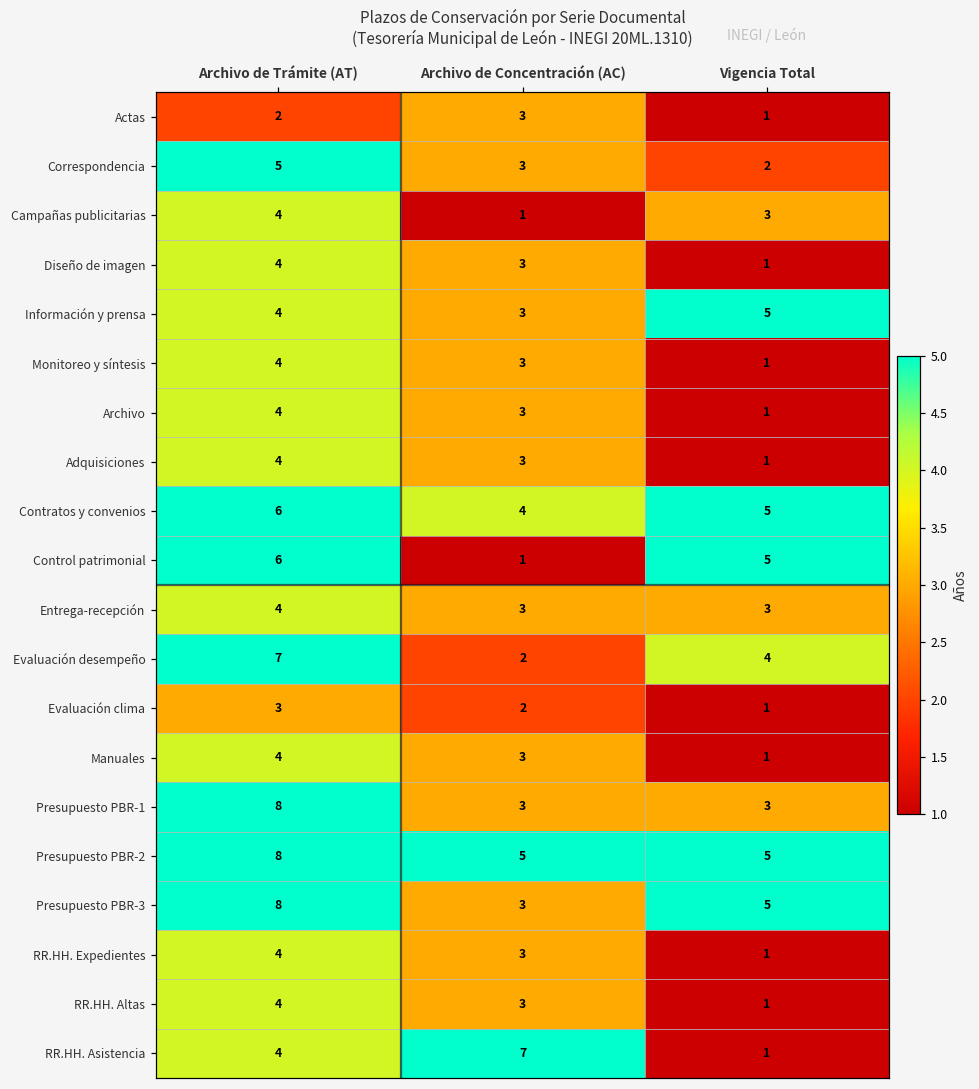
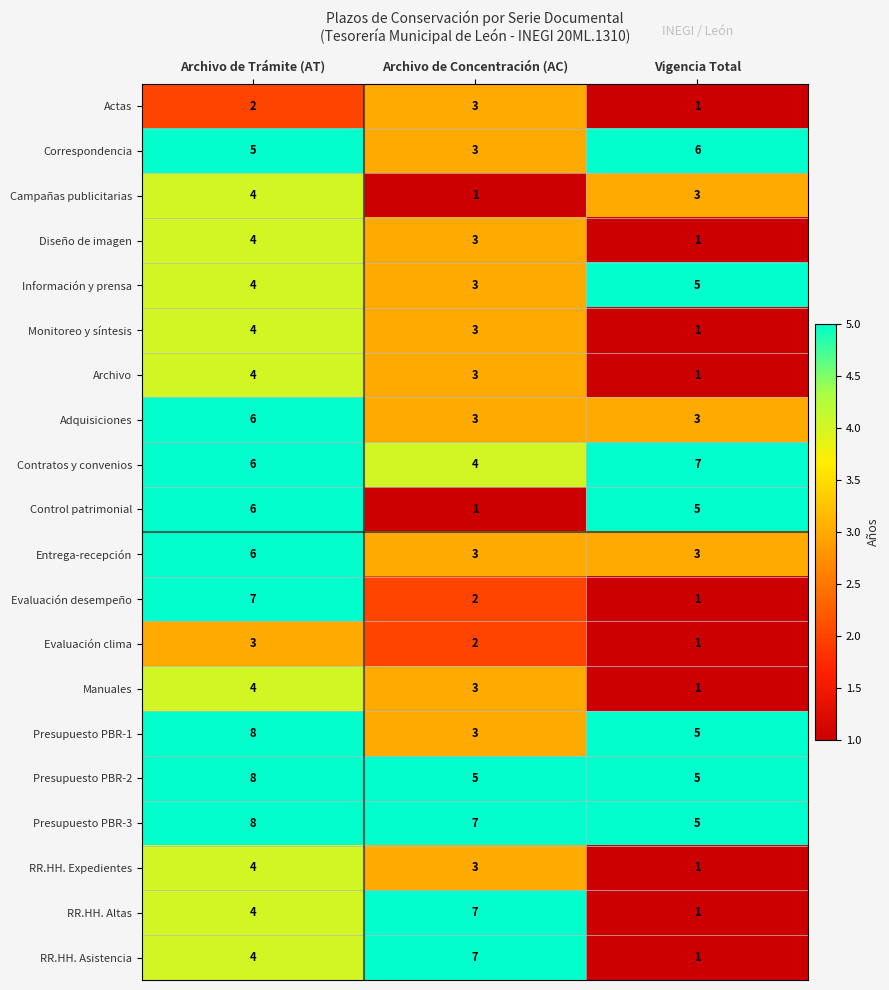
  {
    "Actas": {
      "Archivo de Trámite (AT)": 2,
      "Archivo de Concentración (AC)": 3,
      "Vigencia Total": 1
    },
    "Correspondencia": {
      "Archivo de Trámite (AT)": 5,
      "Archivo de Concentración (AC)": 3,
-     "Vigencia Total": 2
+     "Vigencia Total": 6
    },
    "Campañas publicitarias": {
      "Archivo de Trámite (AT)": 4,
      "Archivo de Concentración (AC)": 1,
      "Vigencia Total": 3
    },
    "Diseño de imagen": {
      "Archivo de Trámite (AT)": 4,
      "Archivo de Concentración (AC)": 3,
      "Vigencia Total": 1
    },
    "Información y prensa": {
      "Archivo de Trámite (AT)": 4,
      "Archivo de Concentración (AC)": 3,
      "Vigencia Total": 5
    },
    "Monitoreo y síntesis": {
      "Archivo de Trámite (AT)": 4,
      "Archivo de Concentración (AC)": 3,
      "Vigencia Total": 1
    },
    "Archivo": {
      "Archivo de Trámite (AT)": 4,
      "Archivo de Concentración (AC)": 3,
      "Vigencia Total": 1
    },
    "Adquisiciones": {
-     "Archivo de Trámite (AT)": 4,
+     "Archivo de Trámite (AT)": 6,
      "Archivo de Concentración (AC)": 3,
-     "Vigencia Total": 1
+     "Vigencia Total": 3
    },
    "Contratos y convenios": {
      "Archivo de Trámite (AT)": 6,
      "Archivo de Concentración (AC)": 4,
-     "Vigencia Total": 5
+     "Vigencia Total": 7
    },
    "Control patrimonial": {
      "Archivo de Trámite (AT)": 6,
      "Archivo de Concentración (AC)": 1,
      "Vigencia Total": 5
    },
    "Entrega-recepción": {
-     "Archivo de Trámite (AT)": 4,
+     "Archivo de Trámite (AT)": 6,
      "Archivo de Concentración (AC)": 3,
      "Vigencia Total": 3
    },
    "Evaluación desempeño": {
      "Archivo de Trámite (AT)": 7,
      "Archivo de Concentración (AC)": 2,
-     "Vigencia Total": 4
+     "Vigencia Total": 1
    },
    "Evaluación clima": {
      "Archivo de Trámite (AT)": 3,
      "Archivo de Concentración (AC)": 2,
      "Vigencia Total": 1
    },
    "Manuales": {
      "Archivo de Trámite (AT)": 4,
      "Archivo de Concentración (AC)": 3,
      "Vigencia Total": 1
    },
    "Presupuesto PBR-1": {
      "Archivo de Trámite (AT)": 8,
      "Archivo de Concentración (AC)": 3,
-     "Vigencia Total": 3
+     "Vigencia Total": 5
    },
    "Presupuesto PBR-2": {
      "Archivo de Trámite (AT)": 8,
      "Archivo de Concentración (AC)": 5,
      "Vigencia Total": 5
    },
    "Presupuesto PBR-3": {
      "Archivo de Trámite (AT)": 8,
-     "Archivo de Concentración (AC)": 3,
+     "Archivo de Concentración (AC)": 7,
      "Vigencia Total": 5
    },
    "RR.HH. Expedientes": {
      "Archivo de Trámite (AT)": 4,
      "Archivo de Concentración (AC)": 3,
      "Vigencia Total": 1
    },
    "RR.HH. Altas": {
      "Archivo de Trámite (AT)": 4,
-     "Archivo de Concentración (AC)": 3,
+     "Archivo de Concentración (AC)": 7,
      "Vigencia Total": 1
    },
    "RR.HH. Asistencia": {
      "Archivo de Trámite (AT)": 4,
      "Archivo de Concentración (AC)": 7,
      "Vigencia Total": 1
    }
  }
